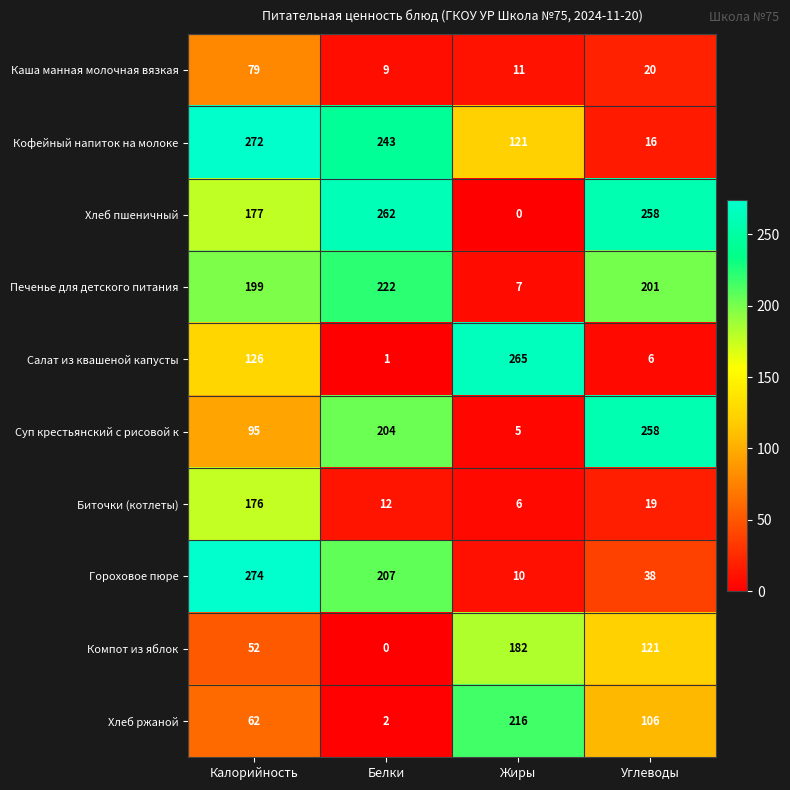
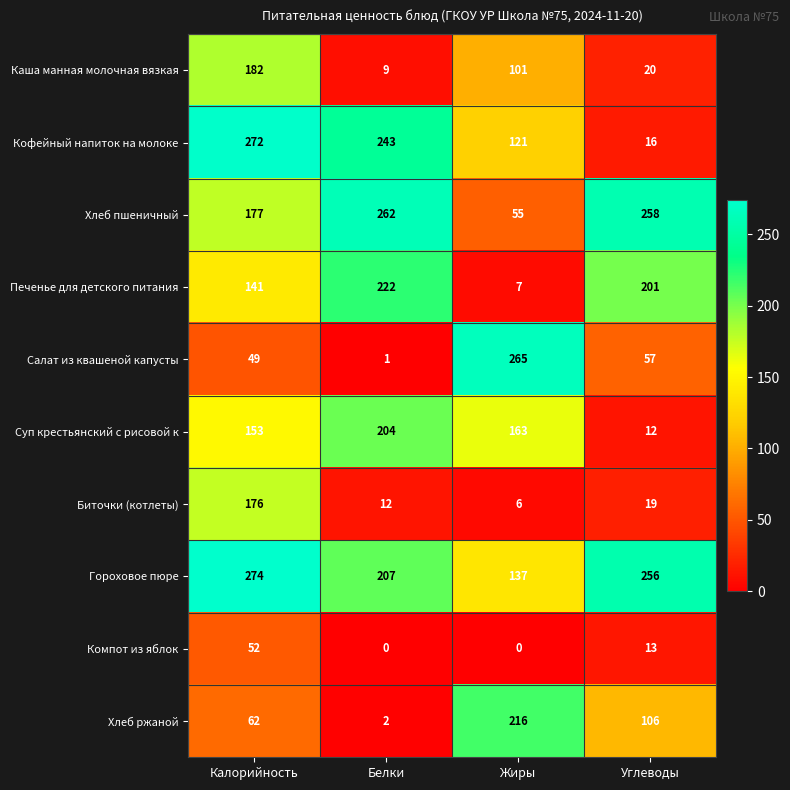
  {
    "Каша манная молочная вязкая": {
-     "Калорийность": 79,
+     "Калорийность": 182,
      "Белки": 9,
-     "Жиры": 11,
+     "Жиры": 101,
      "Углеводы": 20
    },
    "Кофейный напиток на молоке": {
      "Калорийность": 272,
      "Белки": 243,
      "Жиры": 121,
      "Углеводы": 16
    },
    "Хлеб пшеничный": {
      "Калорийность": 177,
      "Белки": 262,
-     "Жиры": 0,
+     "Жиры": 55,
      "Углеводы": 258
    },
    "Печенье для детского питания": {
-     "Калорийность": 199,
+     "Калорийность": 141,
      "Белки": 222,
      "Жиры": 7,
      "Углеводы": 201
    },
    "Салат из квашеной капусты": {
-     "Калорийность": 126,
+     "Калорийность": 49,
      "Белки": 1,
      "Жиры": 265,
-     "Углеводы": 6
+     "Углеводы": 57
    },
    "Суп крестьянский с рисовой к": {
-     "Калорийность": 95,
+     "Калорийность": 153,
      "Белки": 204,
-     "Жиры": 5,
-     "Углеводы": 258
+     "Жиры": 163,
+     "Углеводы": 12
    },
    "Биточки (котлеты)": {
      "Калорийность": 176,
      "Белки": 12,
      "Жиры": 6,
      "Углеводы": 19
    },
    "Гороховое пюре": {
      "Калорийность": 274,
      "Белки": 207,
-     "Жиры": 10,
-     "Углеводы": 38
+     "Жиры": 137,
+     "Углеводы": 256
    },
    "Компот из яблок": {
      "Калорийность": 52,
      "Белки": 0,
-     "Жиры": 182,
-     "Углеводы": 121
+     "Жиры": 0,
+     "Углеводы": 13
    },
    "Хлеб ржаной": {
      "Калорийность": 62,
      "Белки": 2,
      "Жиры": 216,
      "Углеводы": 106
    }
  }
